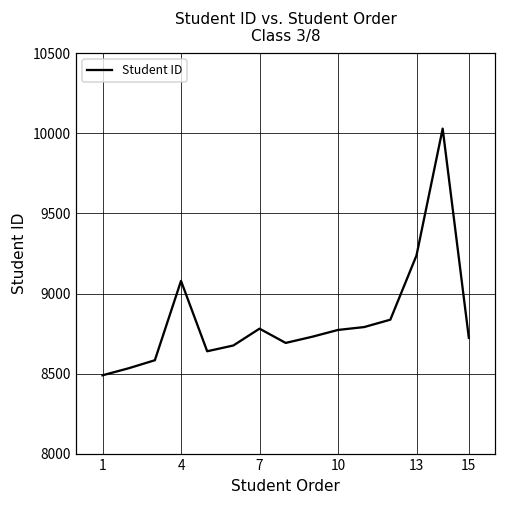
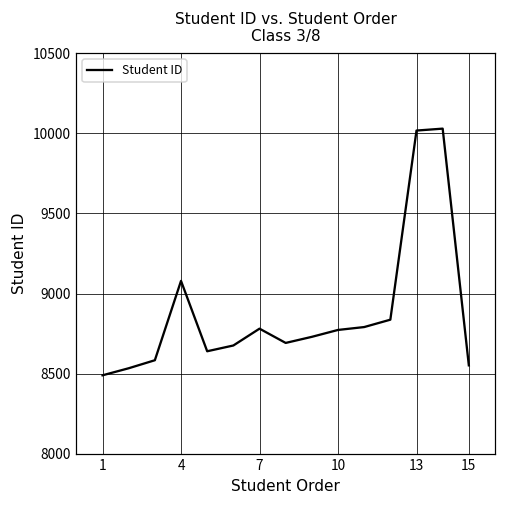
  {
    "1": 8490,
    "4": 9080,
    "7": 8780,
    "10": 8770,
-   "13": 9240,
-   "15": 8720
+   "13": 10020,
+   "15": 8550
  }
